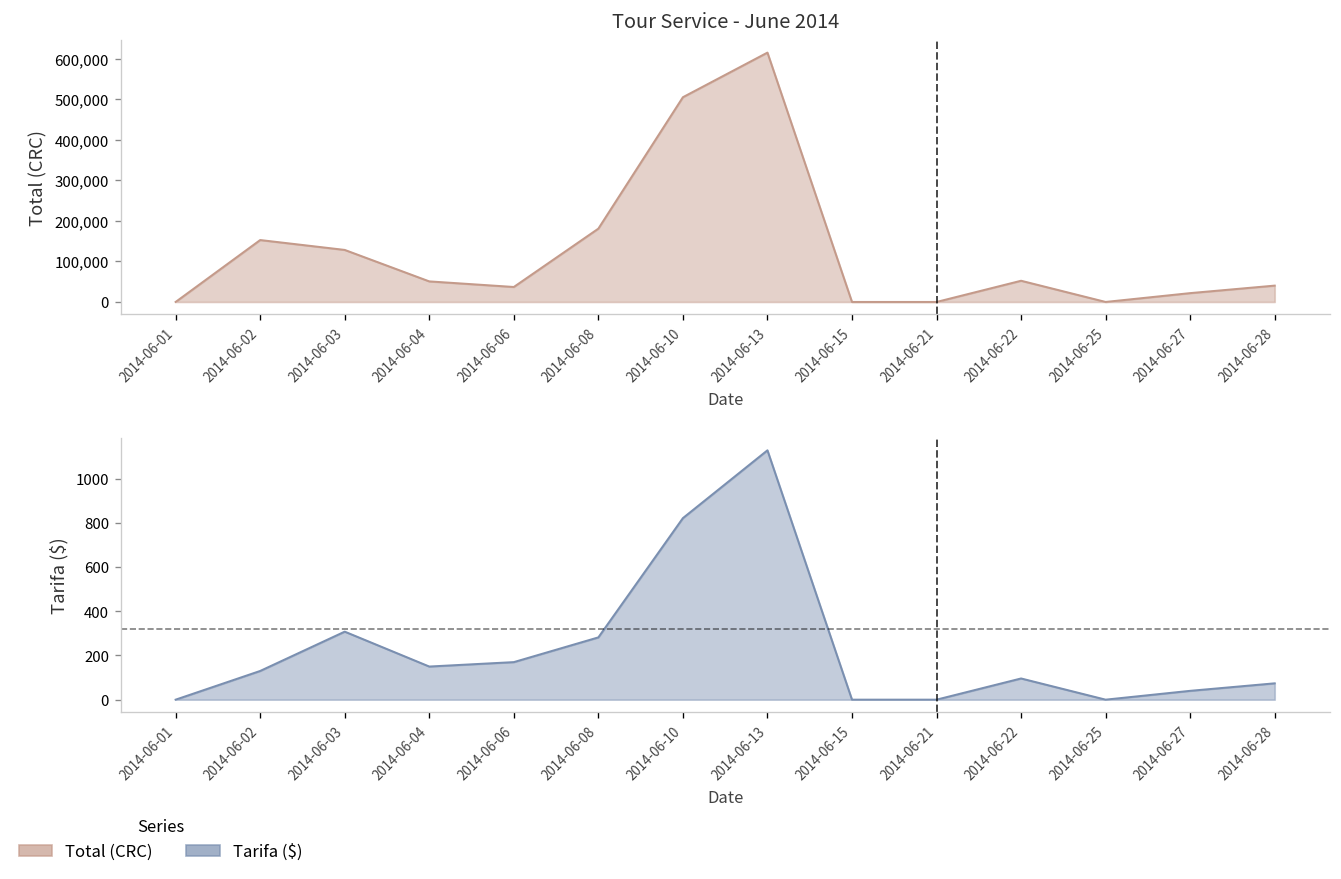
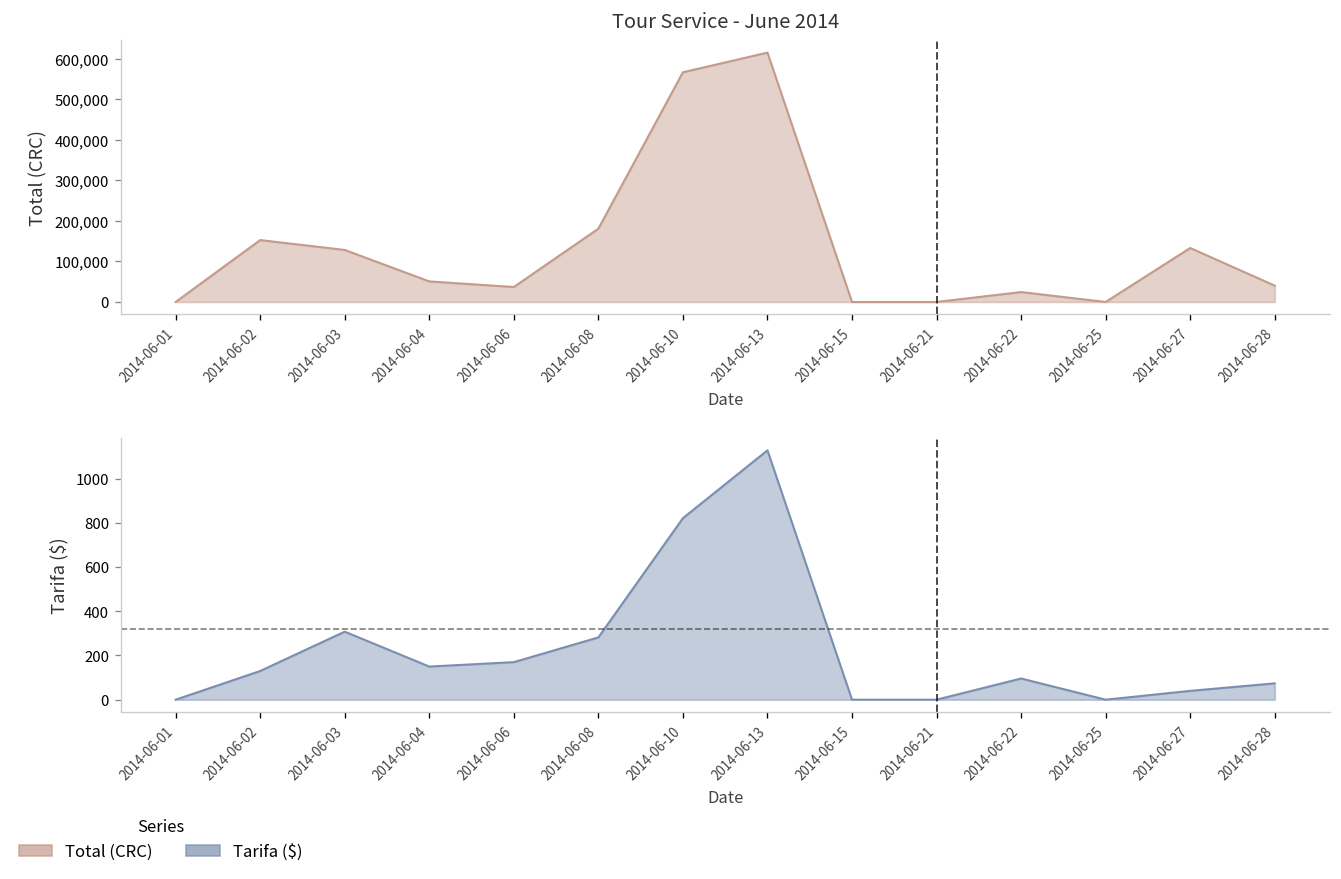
  {
    "Tour Service - June 2014": {
      "2014-06-01": "0",
      "2014-06-02": "150,000",
      "2014-06-03": "130,000",
      "2014-06-04": "50,000",
      "2014-06-06": "40,000",
      "2014-06-08": "180,000",
-     "2014-06-10": "510,000",
+     "2014-06-10": "570,000",
      "2014-06-13": "620,000",
      "2014-06-15": "0",
      "2014-06-21": "0",
-     "2014-06-22": "50,000",
+     "2014-06-22": "20,000",
      "2014-06-25": "0",
-     "2014-06-27": "20,000",
+     "2014-06-27": "130,000",
      "2014-06-28": "40,000"
    }
  }
